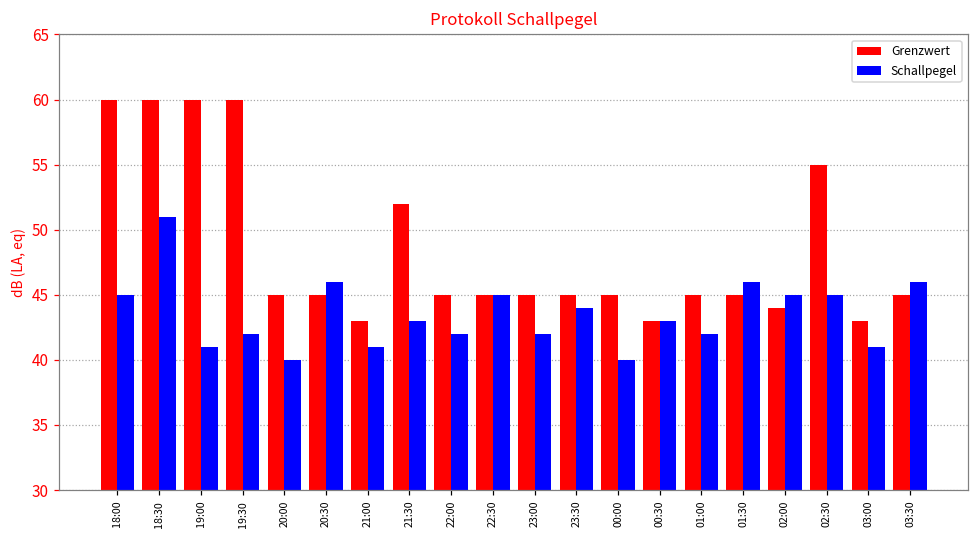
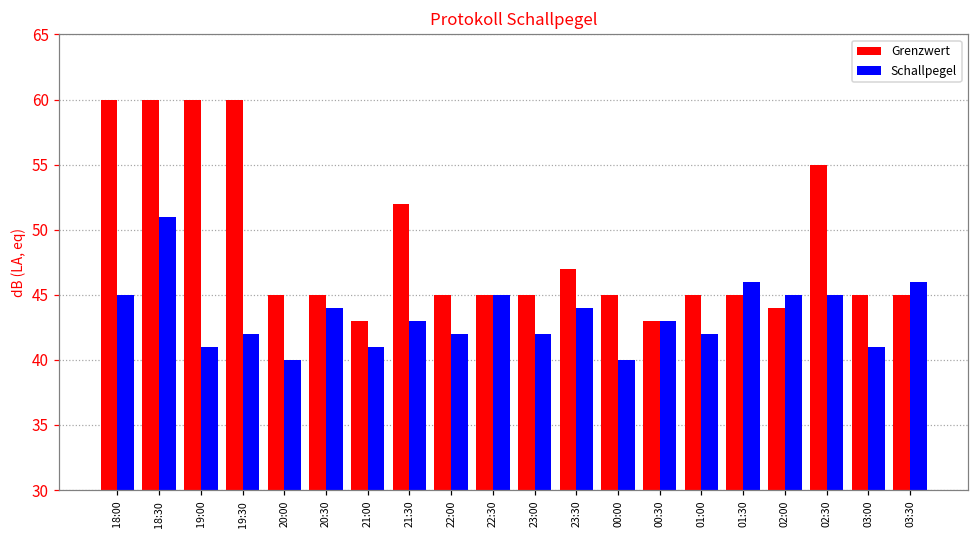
  {
    "Grenzwert": {
      "18:00": 60,
      "18:30": 60,
      "19:00": 60,
      "19:30": 60,
      "20:00": 45,
      "20:30": 45,
      "21:00": 43,
      "21:30": 52,
      "22:00": 45,
      "22:30": 45,
      "23:00": 45,
-     "23:30": 45,
+     "23:30": 47,
      "00:00": 45,
      "00:30": 43,
      "01:00": 45,
      "01:30": 45,
      "02:00": 44,
      "02:30": 55,
-     "03:00": 43,
+     "03:00": 45,
      "03:30": 45
    },
    "Schallpegel": {
      "18:00": 45,
      "18:30": 51,
      "19:00": 41,
      "19:30": 42,
      "20:00": 40,
-     "20:30": 46,
+     "20:30": 44,
      "21:00": 41,
      "21:30": 43,
      "22:00": 42,
      "22:30": 45,
      "23:00": 42,
      "23:30": 44,
      "00:00": 40,
      "00:30": 43,
      "01:00": 42,
      "01:30": 46,
      "02:00": 45,
      "02:30": 45,
      "03:00": 41,
      "03:30": 46
    }
  }
